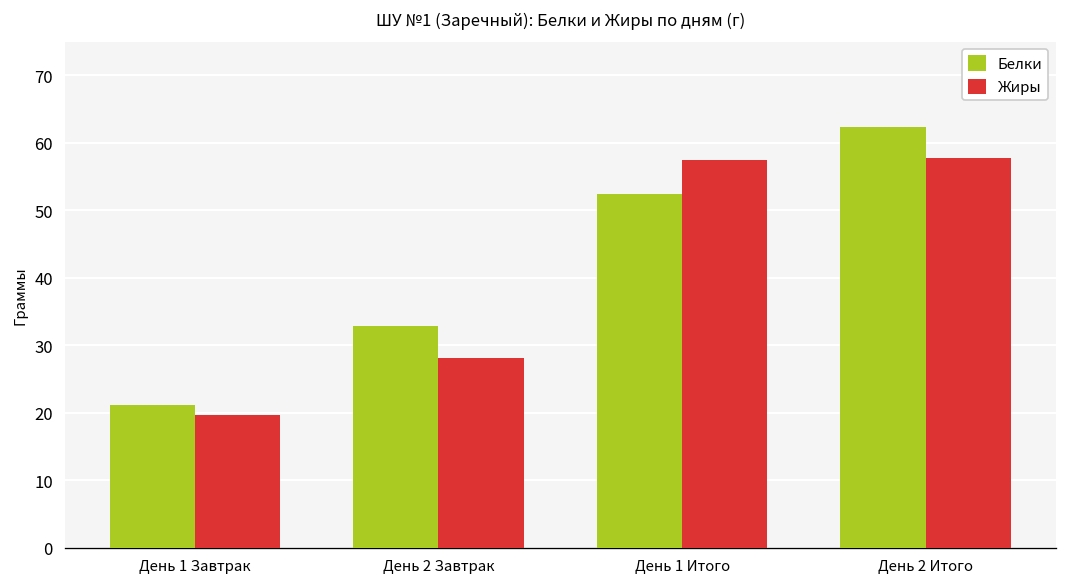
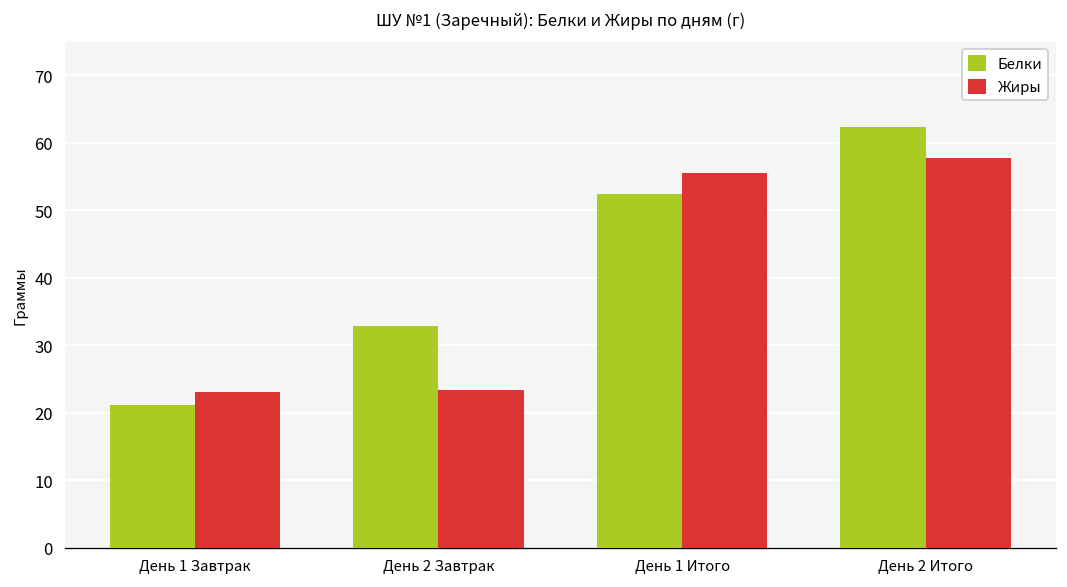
  {
    "Белки": {
      "День 1 Завтрак": 21,
      "День 2 Завтрак": 33,
      "День 1 Итого": 52,
      "День 2 Итого": 62
    },
    "Жиры": {
-     "День 1 Завтрак": 20,
-     "День 2 Завтрак": 28,
-     "День 1 Итого": 57,
+     "День 1 Завтрак": 23,
+     "День 2 Завтрак": 23,
+     "День 1 Итого": 55,
      "День 2 Итого": 58
    }
  }
